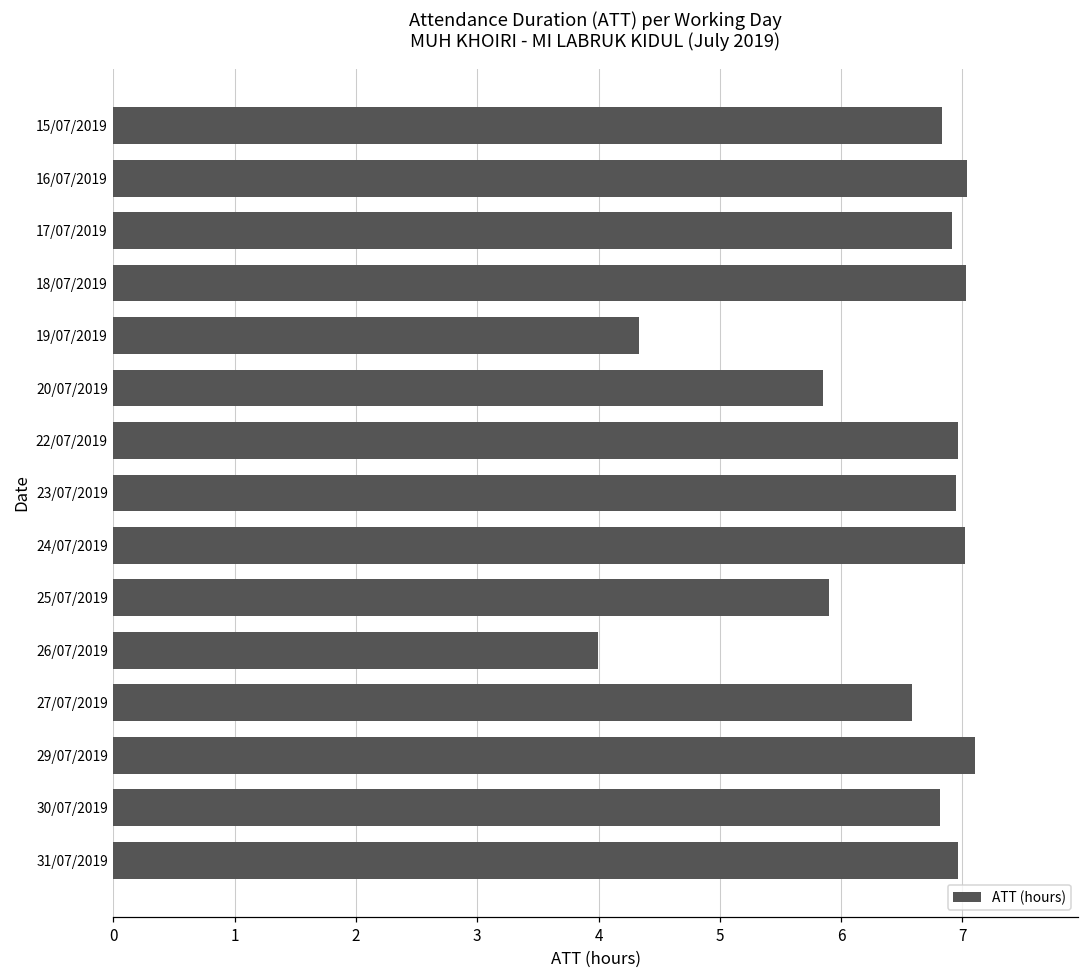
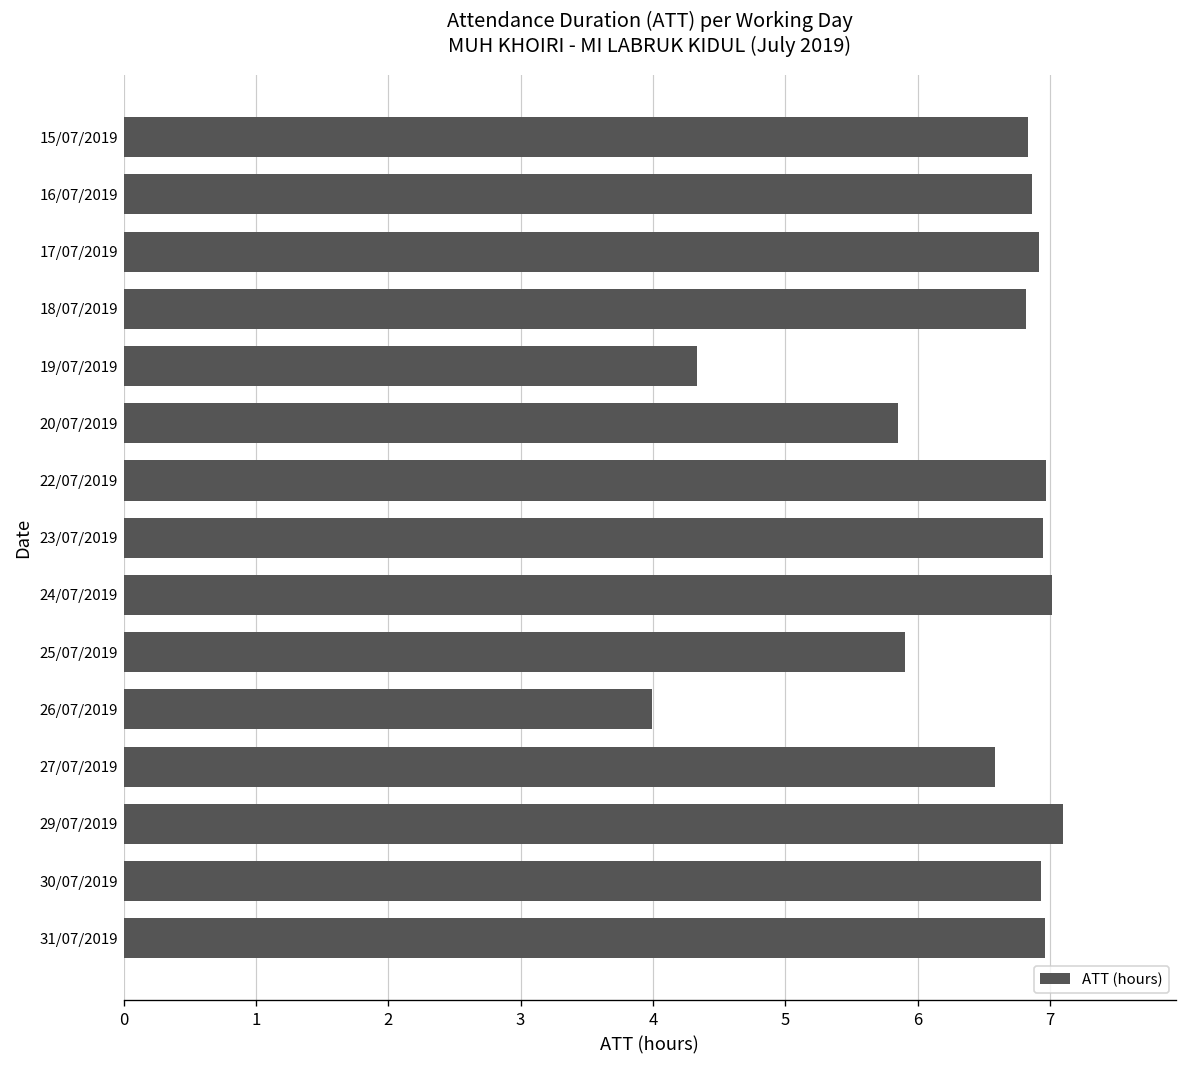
  {
    "15/07/2019": 6.83,
-   "16/07/2019": 7.03,
+   "16/07/2019": 6.87,
    "17/07/2019": 6.92,
-   "18/07/2019": 7.03,
+   "18/07/2019": 6.82,
    "19/07/2019": 4.33,
    "20/07/2019": 5.85,
    "22/07/2019": 6.97,
    "23/07/2019": 6.95,
    "24/07/2019": 7.02,
    "25/07/2019": 5.90,
    "26/07/2019": 4.00,
    "27/07/2019": 6.58,
    "29/07/2019": 7.10,
-   "30/07/2019": 6.82,
+   "30/07/2019": 6.93,
    "31/07/2019": 6.97
  }
